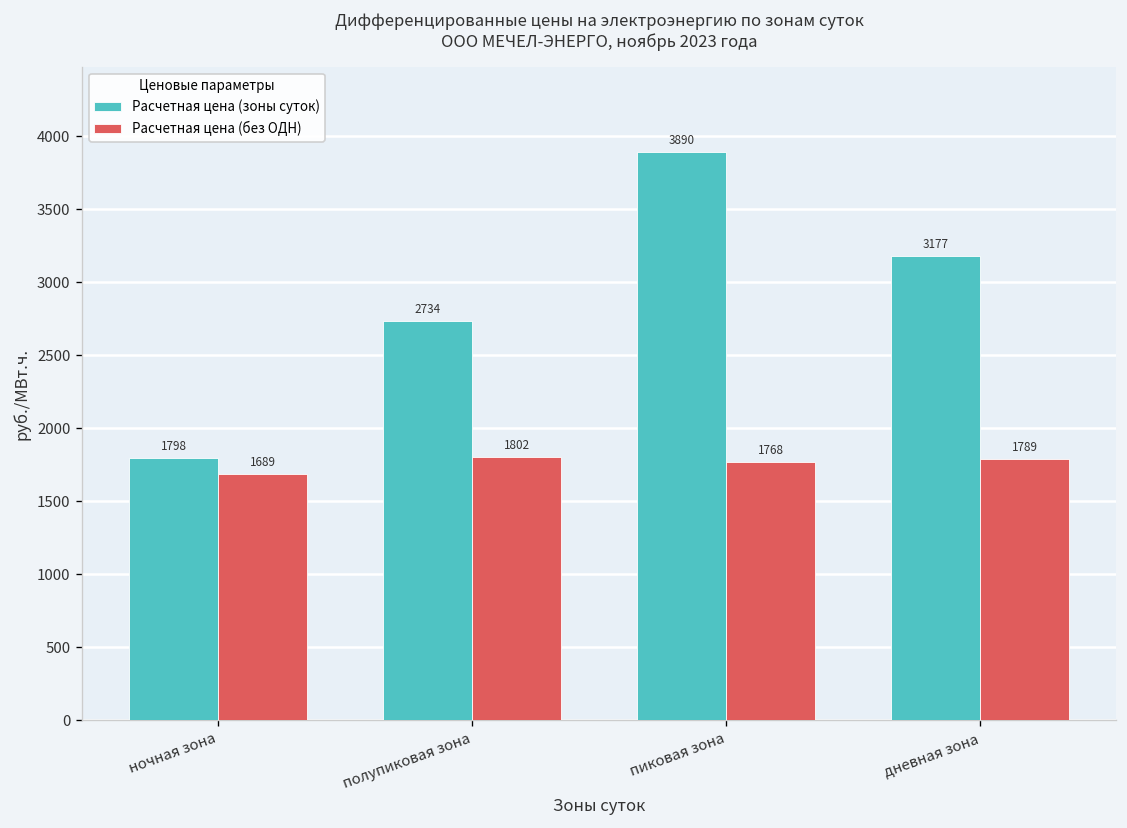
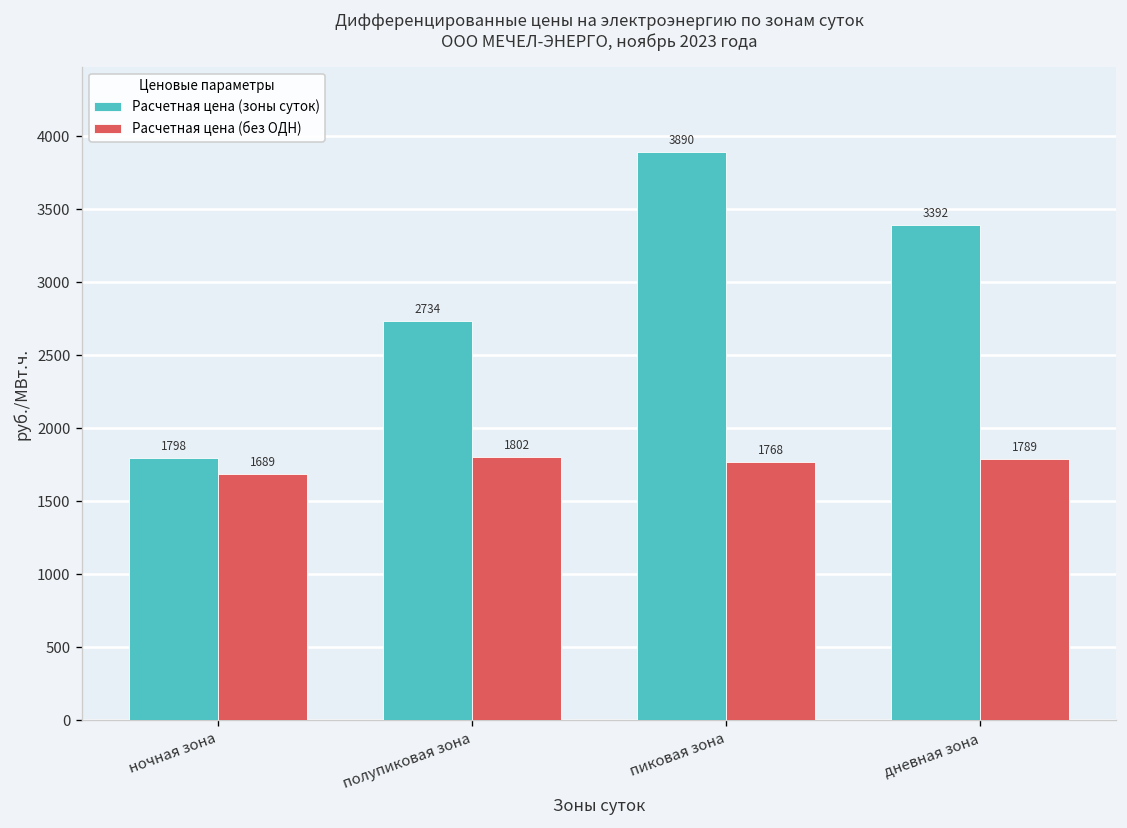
  {
    "Расчетная цена (зоны суток)": {
      "ночная зона": 1798,
      "полупиковая зона": 2734,
      "пиковая зона": 3890,
-     "дневная зона": 3177
+     "дневная зона": 3392
    },
    "Расчетная цена (без ОДН)": {
      "ночная зона": 1689,
      "полупиковая зона": 1802,
      "пиковая зона": 1768,
      "дневная зона": 1789
    }
  }
